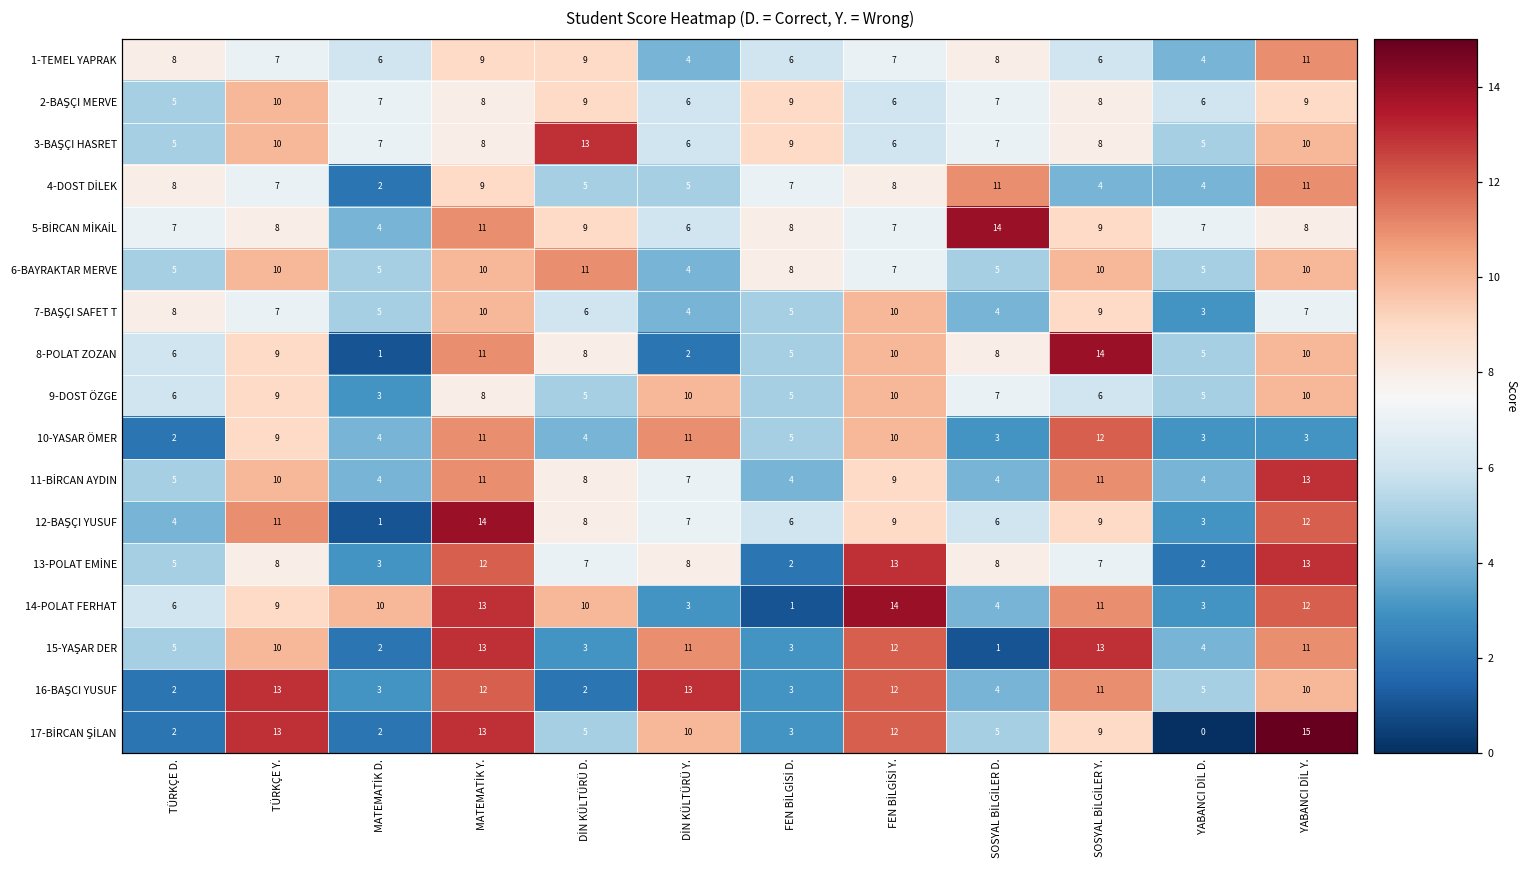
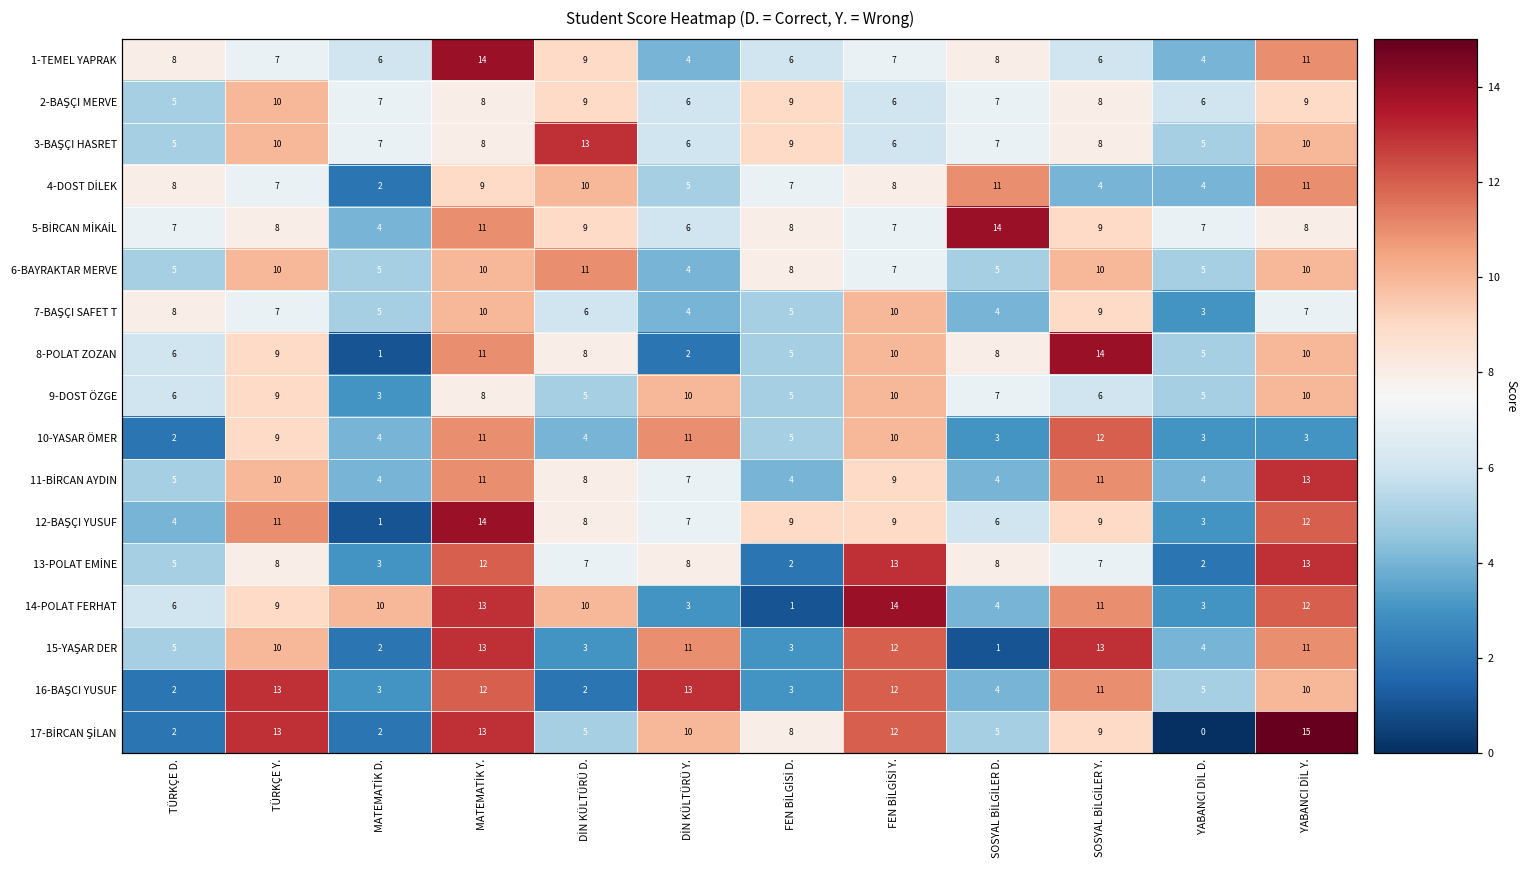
  {
    "1-TEMEL YAPRAK": {
      "TÜRKÇE D.": 8,
      "TÜRKÇE Y.": 7,
      "MATEMATİK D.": 6,
-     "MATEMATİK Y.": 9,
+     "MATEMATİK Y.": 14,
      "DİN KÜLTÜRÜ D.": 9,
      "DİN KÜLTÜRÜ Y.": 4,
      "FEN BİLGİSİ D.": 6,
      "FEN BİLGİSİ Y.": 7,
      "SOSYAL BİLGİLER D.": 8,
      "SOSYAL BİLGİLER Y.": 6,
      "YABANCI DİL D.": 4,
      "YABANCI DİL Y.": 11
    },
    "4-DOST DİLEK": {
      "TÜRKÇE D.": 8,
      "TÜRKÇE Y.": 7,
      "MATEMATİK D.": 2,
      "MATEMATİK Y.": 9,
-     "DİN KÜLTÜRÜ D.": 5,
+     "DİN KÜLTÜRÜ D.": 10,
      "DİN KÜLTÜRÜ Y.": 5,
      "FEN BİLGİSİ D.": 7,
      "FEN BİLGİSİ Y.": 8,
      "SOSYAL BİLGİLER D.": 11,
      "SOSYAL BİLGİLER Y.": 4,
      "YABANCI DİL D.": 4,
      "YABANCI DİL Y.": 11
    },
    "12-BAŞÇI YUSUF": {
      "TÜRKÇE D.": 4,
      "TÜRKÇE Y.": 11,
      "MATEMATİK D.": 1,
      "MATEMATİK Y.": 14,
      "DİN KÜLTÜRÜ D.": 8,
      "DİN KÜLTÜRÜ Y.": 7,
-     "FEN BİLGİSİ D.": 6,
+     "FEN BİLGİSİ D.": 9,
      "FEN BİLGİSİ Y.": 9,
      "SOSYAL BİLGİLER D.": 6,
      "SOSYAL BİLGİLER Y.": 9,
      "YABANCI DİL D.": 3,
      "YABANCI DİL Y.": 12
    },
    "17-BİRCAN ŞİLAN": {
      "TÜRKÇE D.": 2,
      "TÜRKÇE Y.": 13,
      "MATEMATİK D.": 2,
      "MATEMATİK Y.": 13,
      "DİN KÜLTÜRÜ D.": 5,
      "DİN KÜLTÜRÜ Y.": 10,
-     "FEN BİLGİSİ D.": 3,
+     "FEN BİLGİSİ D.": 8,
      "FEN BİLGİSİ Y.": 12,
      "SOSYAL BİLGİLER D.": 5,
      "SOSYAL BİLGİLER Y.": 9,
      "YABANCI DİL D.": 0,
      "YABANCI DİL Y.": 15
    }
  }
